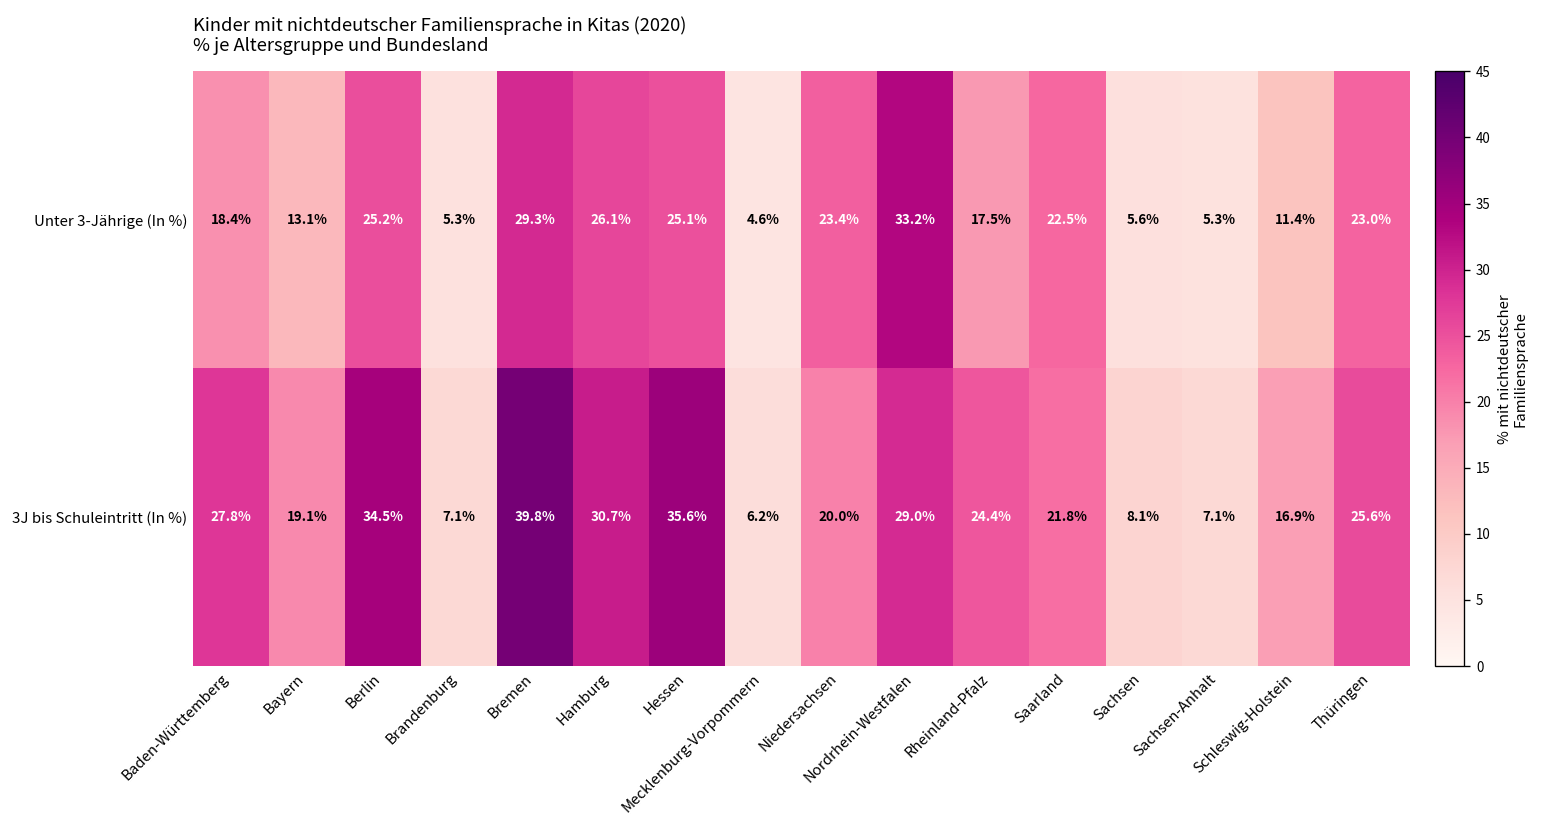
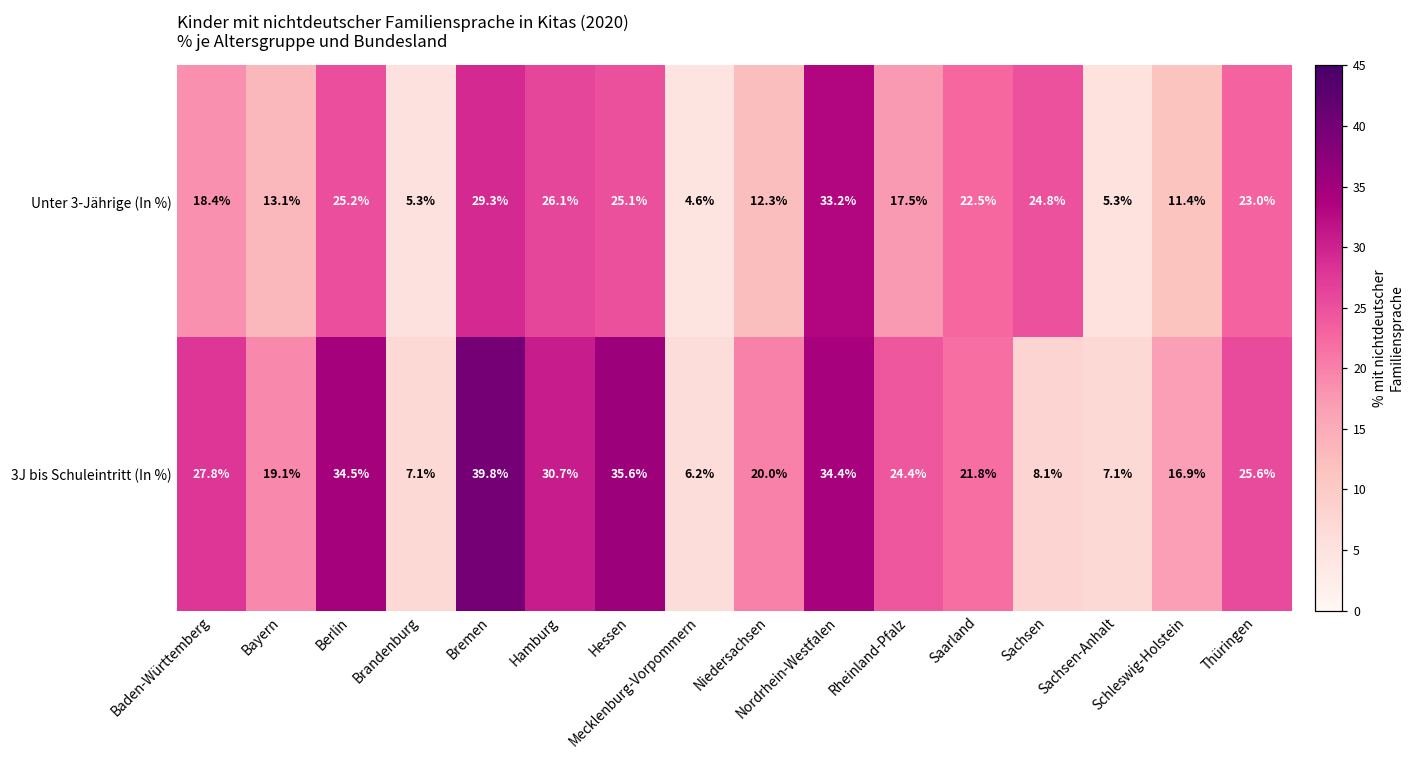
  {
    "Unter 3-Jährige (In %)": {
      "Baden-Württemberg": "18.4%",
      "Bayern": "13.1%",
      "Berlin": "25.2%",
      "Brandenburg": "5.3%",
      "Bremen": "29.3%",
      "Hamburg": "26.1%",
      "Hessen": "25.1%",
      "Mecklenburg-Vorpommern": "4.6%",
-     "Niedersachsen": "23.4%",
+     "Niedersachsen": "12.3%",
      "Nordrhein-Westfalen": "33.2%",
      "Rheinland-Pfalz": "17.5%",
      "Saarland": "22.5%",
-     "Sachsen": "5.6%",
+     "Sachsen": "24.8%",
      "Sachsen-Anhalt": "5.3%",
      "Schleswig-Holstein": "11.4%",
      "Thüringen": "23.0%"
    },
    "3J bis Schuleintritt (In %)": {
      "Baden-Württemberg": "27.8%",
      "Bayern": "19.1%",
      "Berlin": "34.5%",
      "Brandenburg": "7.1%",
      "Bremen": "39.8%",
      "Hamburg": "30.7%",
      "Hessen": "35.6%",
      "Mecklenburg-Vorpommern": "6.2%",
      "Niedersachsen": "20.0%",
-     "Nordrhein-Westfalen": "29.0%",
+     "Nordrhein-Westfalen": "34.4%",
      "Rheinland-Pfalz": "24.4%",
      "Saarland": "21.8%",
      "Sachsen": "8.1%",
      "Sachsen-Anhalt": "7.1%",
      "Schleswig-Holstein": "16.9%",
      "Thüringen": "25.6%"
    }
  }
